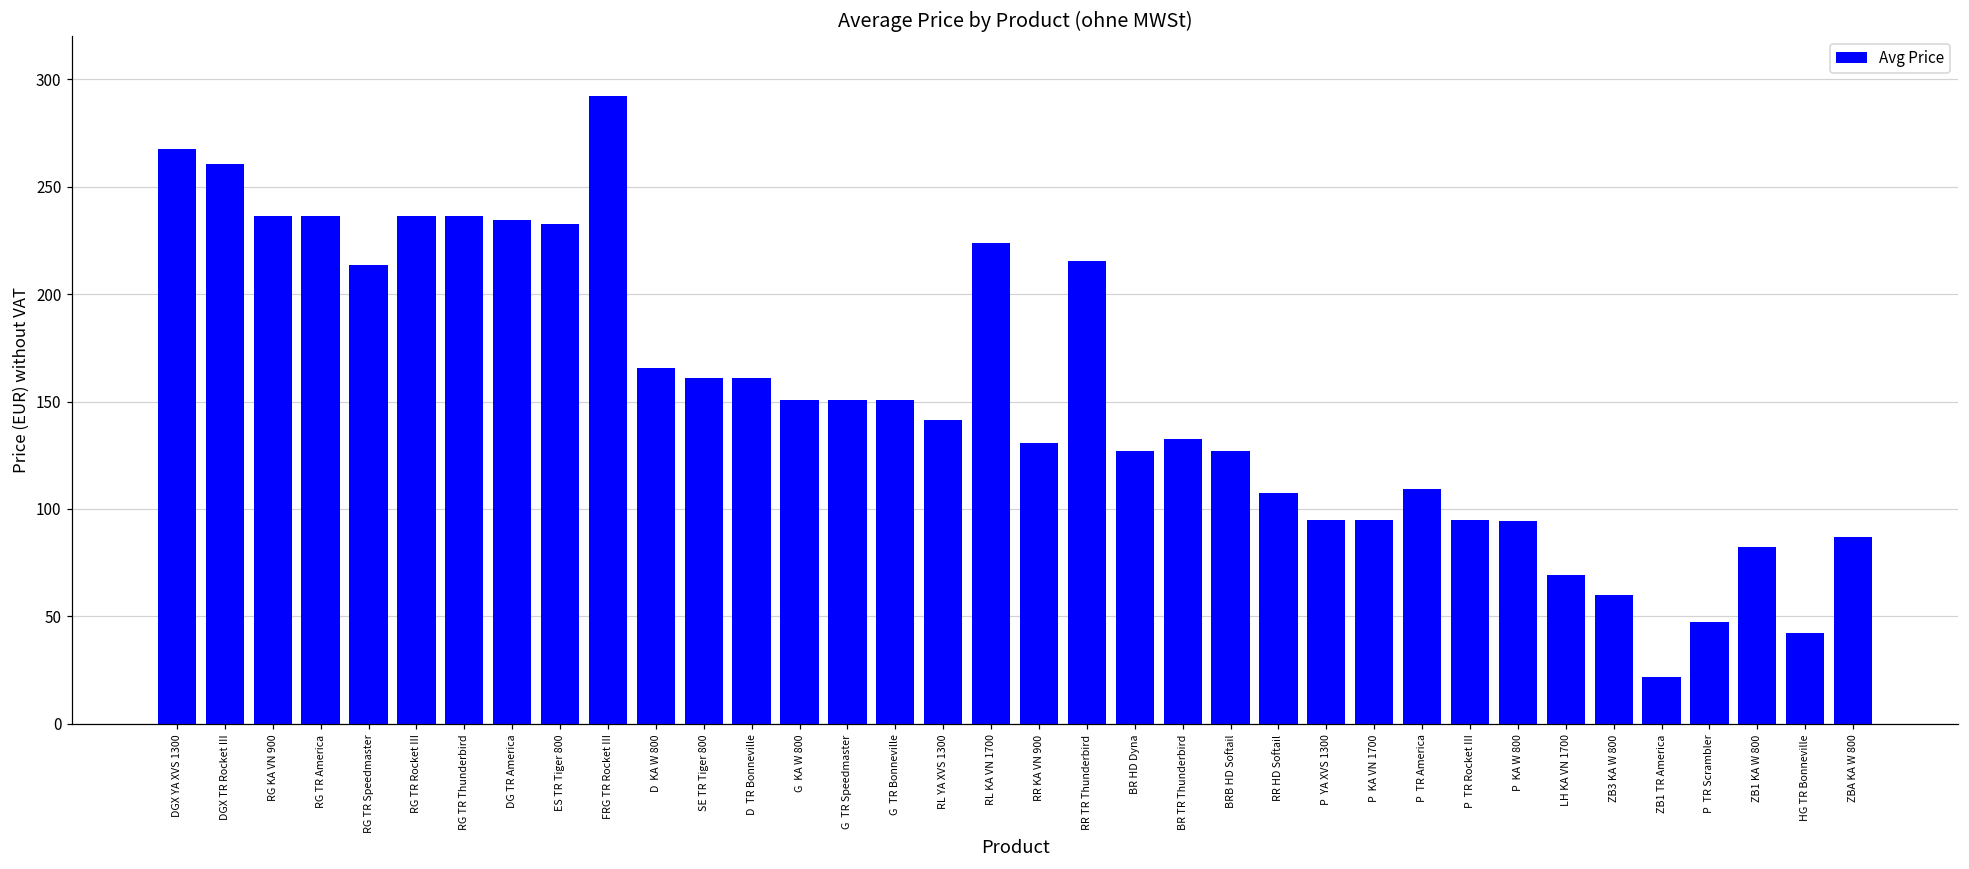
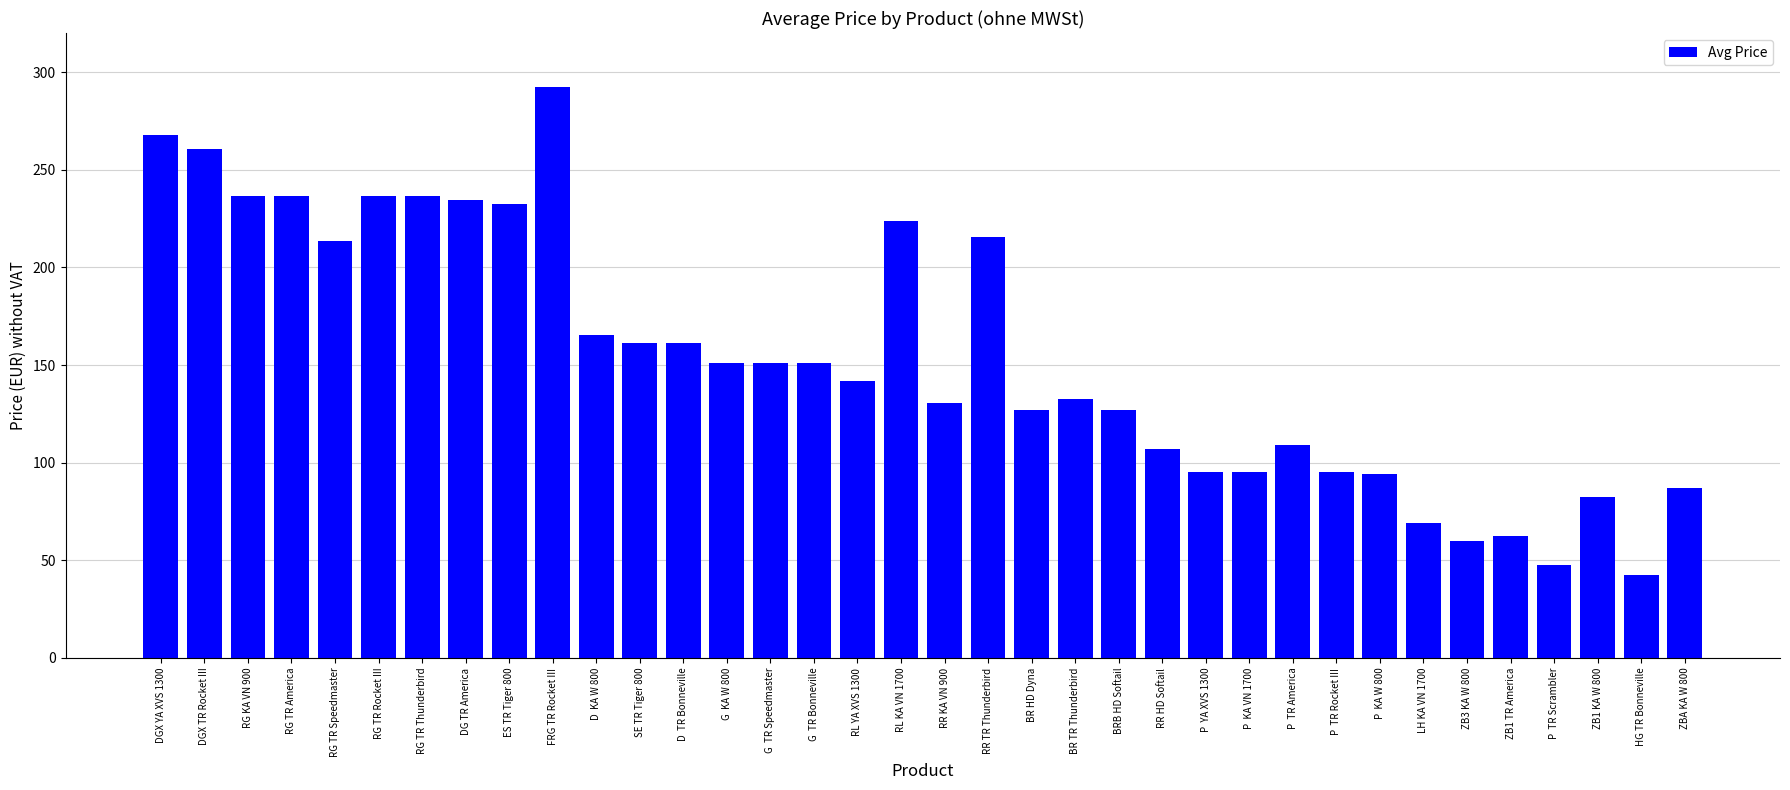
  {
    "DGX YA XVS 1300": 268,
    "DGX TR Rocket III": 261,
    "RG KA VN 900": 236,
    "RG TR America": 236,
    "RG TR Speedmaster": 213,
    "RG TR Rocket III": 236,
    "RG TR Thunderbird": 236,
    "DG TR America": 235,
    "ES TR Tiger 800": 232,
    "FRG TR Rocket III": 292,
    "D KA W 800": 166,
    "SE TR Tiger 800": 161,
    "D TR Bonneville": 161,
    "G KA W 800": 151,
    "G TR Speedmaster": 151,
    "G TR Bonneville": 151,
    "RL YA XVS 1300": 142,
    "RL KA VN 1700": 224,
    "RR KA VN 900": 131,
    "RR TR Thunderbird": 216,
    "BR HD Dyna": 127,
    "BR TR Thunderbird": 133,
    "BRB HD Softail": 127,
    "RR HD Softail": 107,
    "P YA XVS 1300": 95,
    "P KA VN 1700": 95,
    "P TR America": 109,
    "P TR Rocket III": 95,
    "P KA W 800": 94,
    "LH KA VN 1700": 69,
    "ZB3 KA W 800": 60,
-   "ZB1 TR America": 22,
+   "ZB1 TR America": 63,
    "P TR Scrambler": 48,
    "ZB1 KA W 800": 82,
    "HG TR Bonneville": 42,
    "ZBA KA W 800": 87
  }
